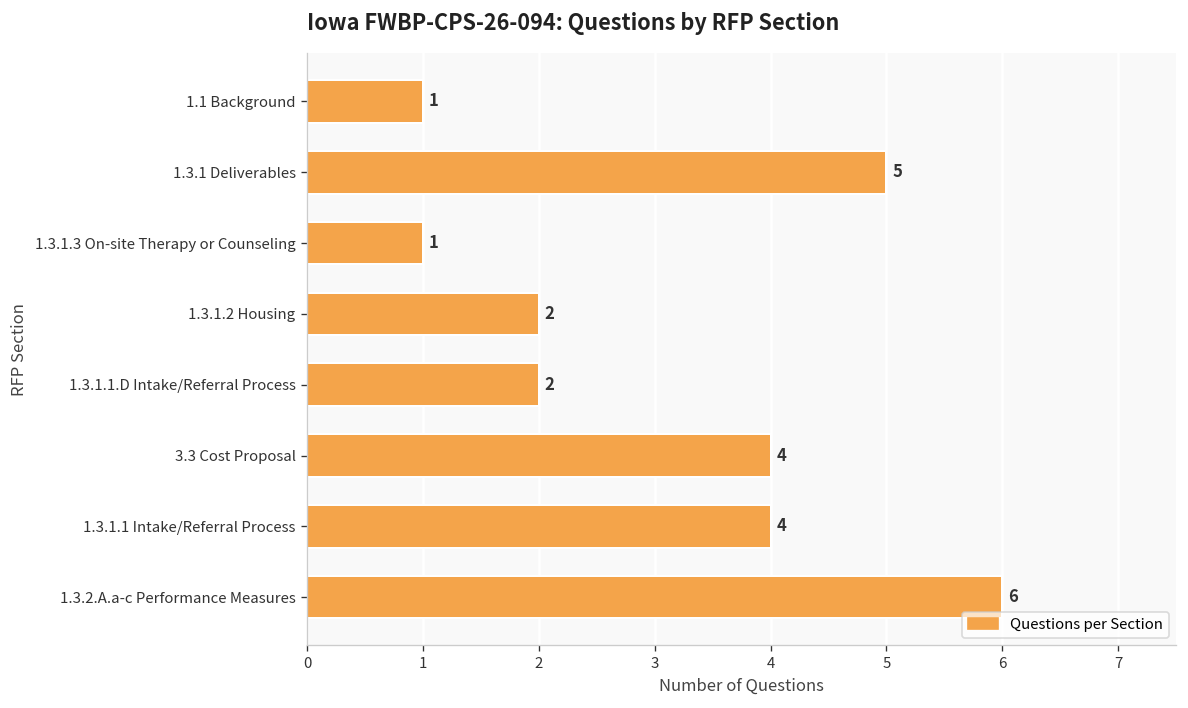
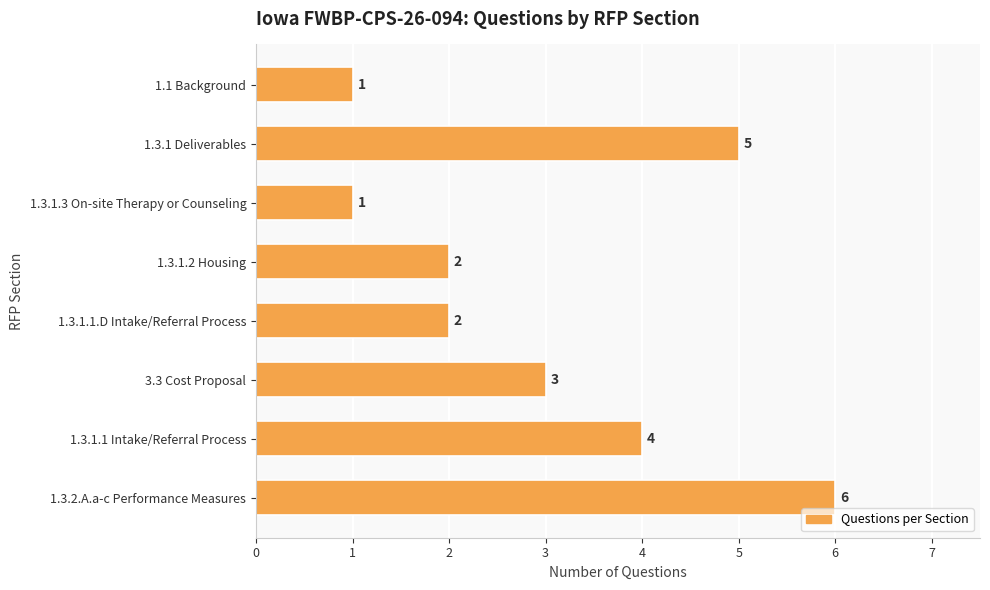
  {
    "1.1 Background": 1,
    "1.3.1 Deliverables": 5,
    "1.3.1.3 On-site Therapy or Counseling": 1,
    "1.3.1.2 Housing": 2,
    "1.3.1.1.D Intake/Referral Process": 2,
-   "3.3 Cost Proposal": 4,
+   "3.3 Cost Proposal": 3,
    "1.3.1.1 Intake/Referral Process": 4,
    "1.3.2.A.a-c Performance Measures": 6
  }
